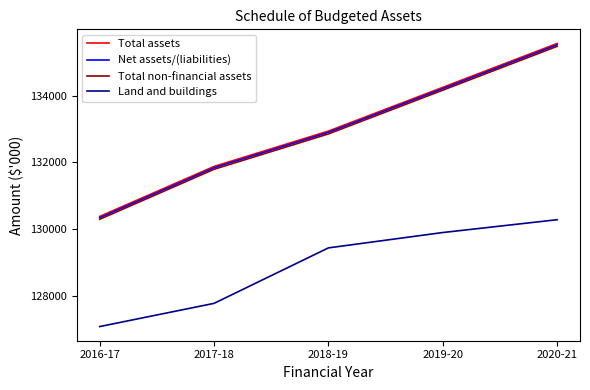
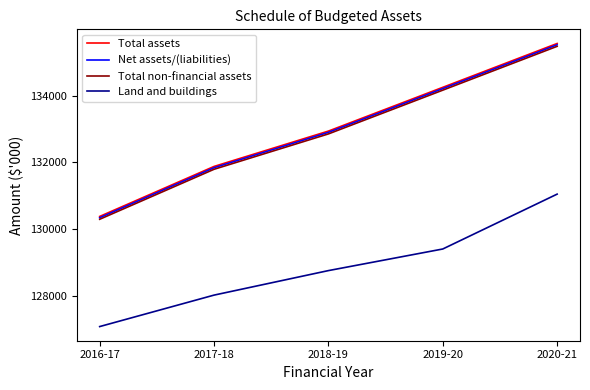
  {
    "Land and buildings": {
      "2016-17": 127100,
-     "2017-18": 127800,
-     "2018-19": 129400,
-     "2019-20": 129900,
-     "2020-21": 130300
+     "2017-18": 128000,
+     "2018-19": 128800,
+     "2019-20": 129400,
+     "2020-21": 131000
    }
  }
